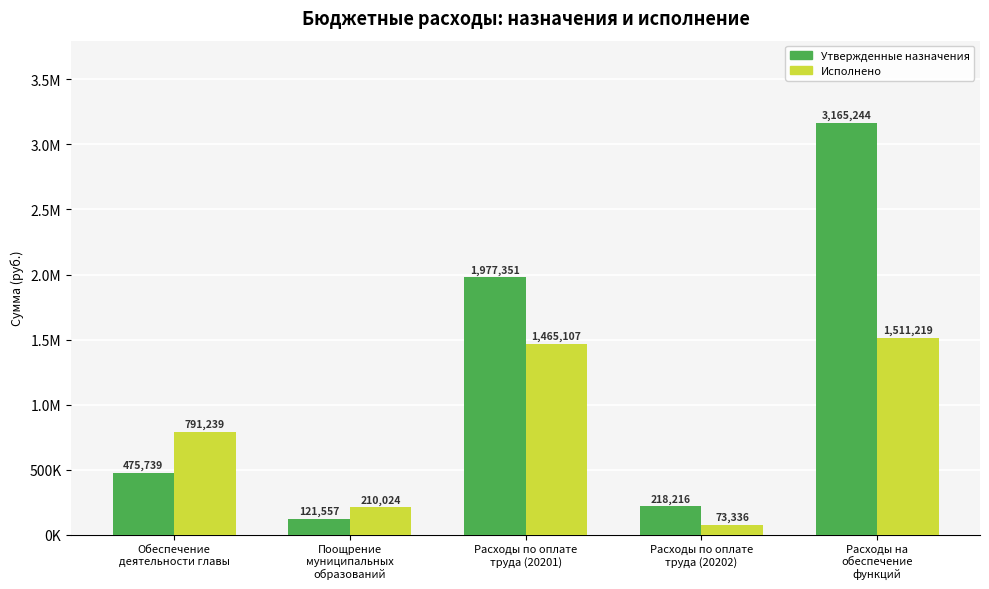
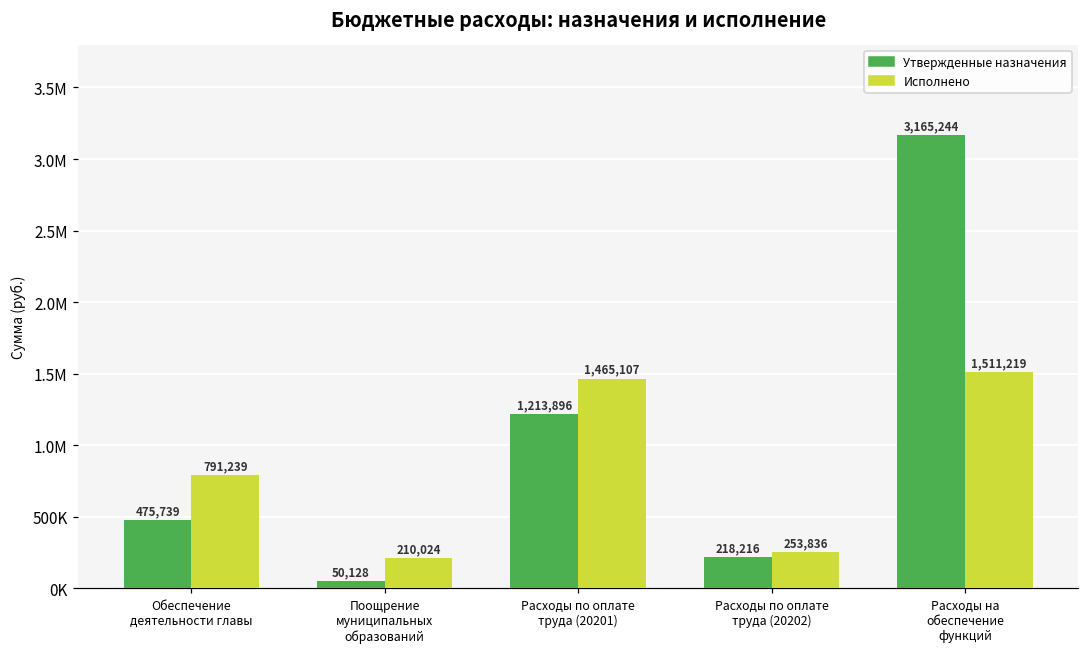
  {
    "Утвержденные назначения": {
      "Обеспечение деятельности главы": "475,739",
-     "Поощрение муниципальных образований": "121,557",
-     "Расходы по оплате труда (20201)": "1,977,351",
+     "Поощрение муниципальных образований": "50,128",
+     "Расходы по оплате труда (20201)": "1,213,896",
      "Расходы по оплате труда (20202)": "218,216",
      "Расходы на обеспечение функций": "3,165,244"
    },
    "Исполнено": {
      "Обеспечение деятельности главы": "791,239",
      "Поощрение муниципальных образований": "210,024",
      "Расходы по оплате труда (20201)": "1,465,107",
-     "Расходы по оплате труда (20202)": "73,336",
+     "Расходы по оплате труда (20202)": "253,836",
      "Расходы на обеспечение функций": "1,511,219"
    }
  }
